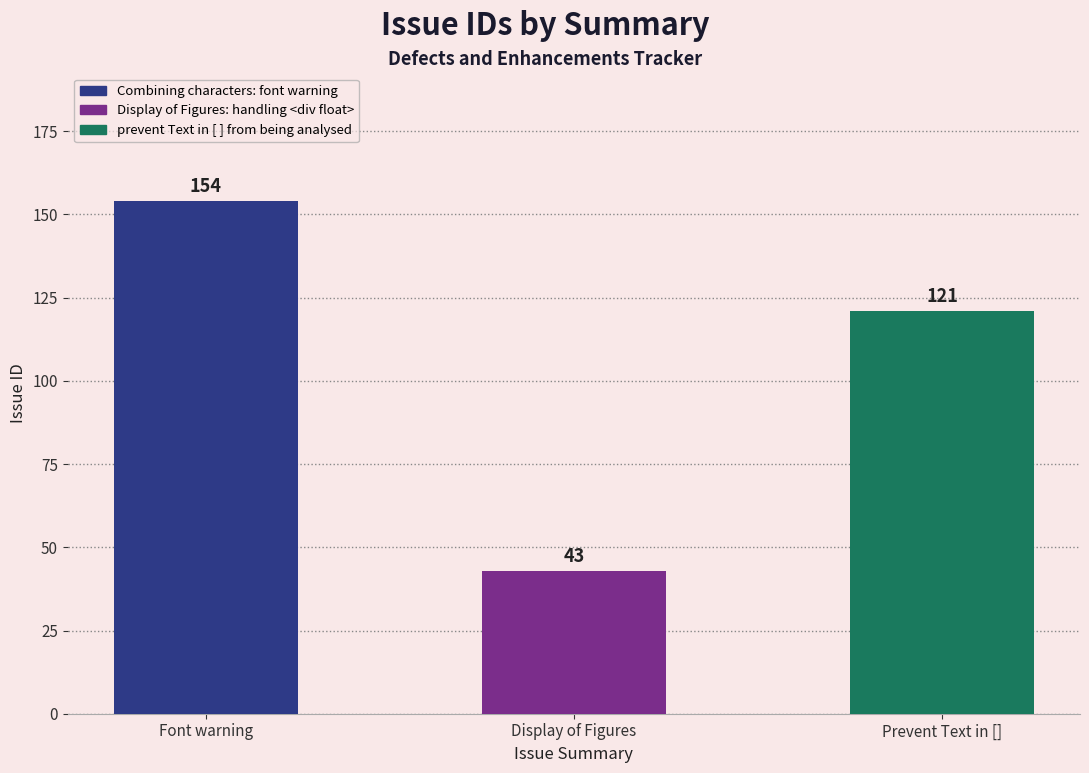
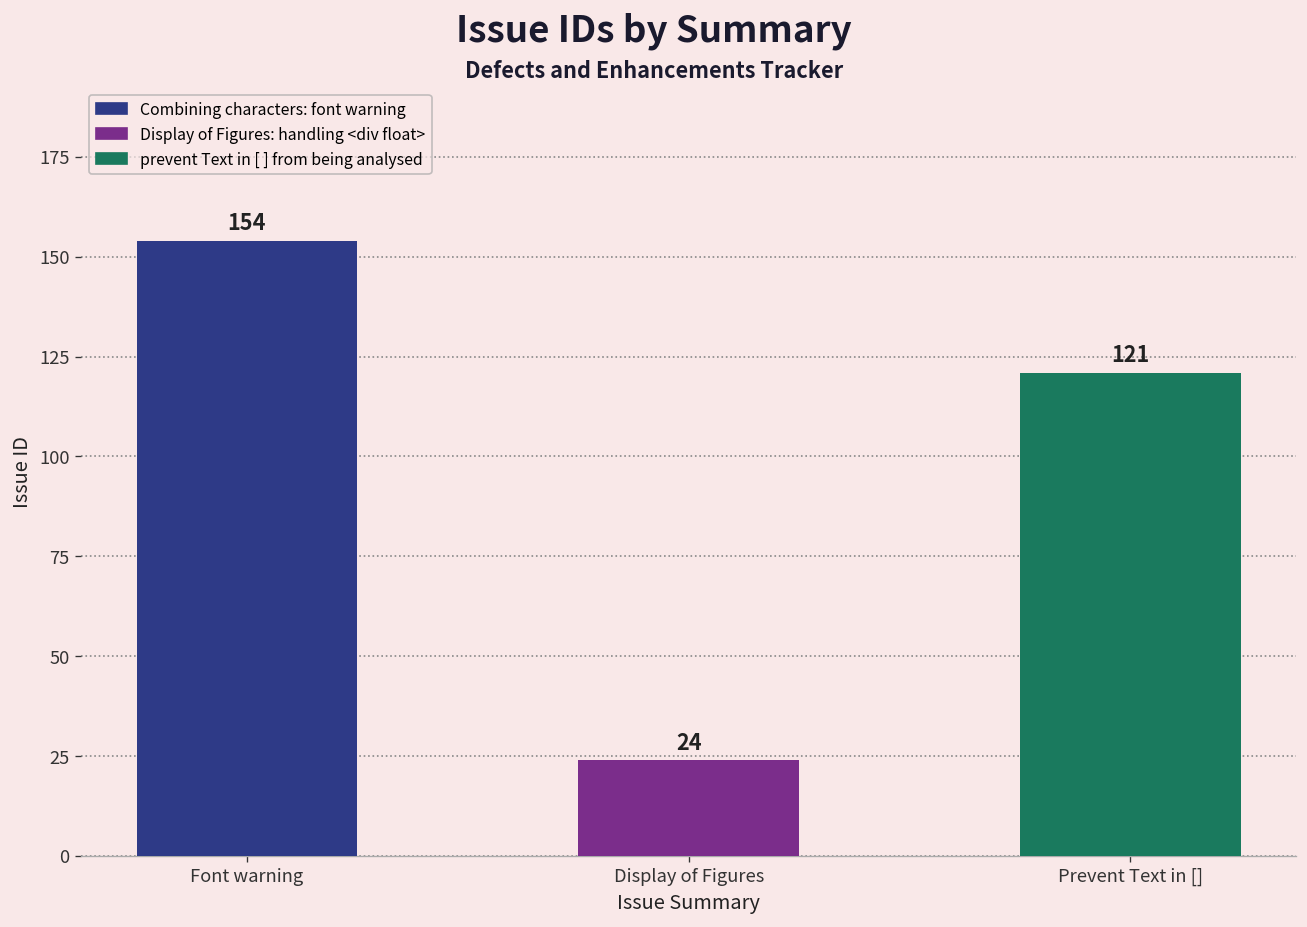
  {
    "Font warning": 154,
-   "Display of Figures": 43,
+   "Display of Figures": 24,
    "Prevent Text in []": 121
  }
